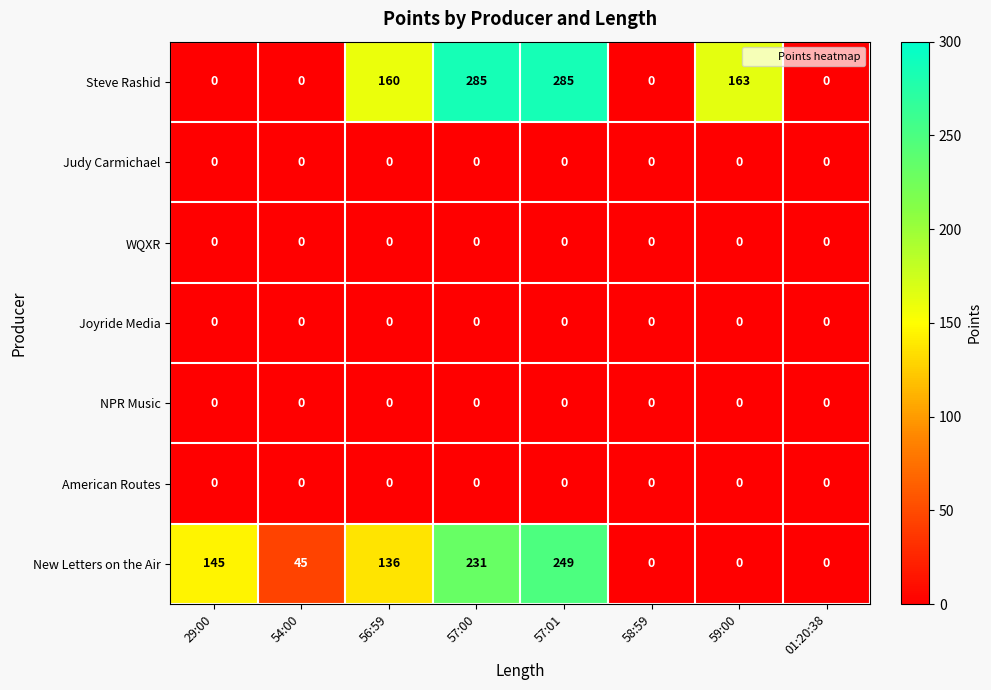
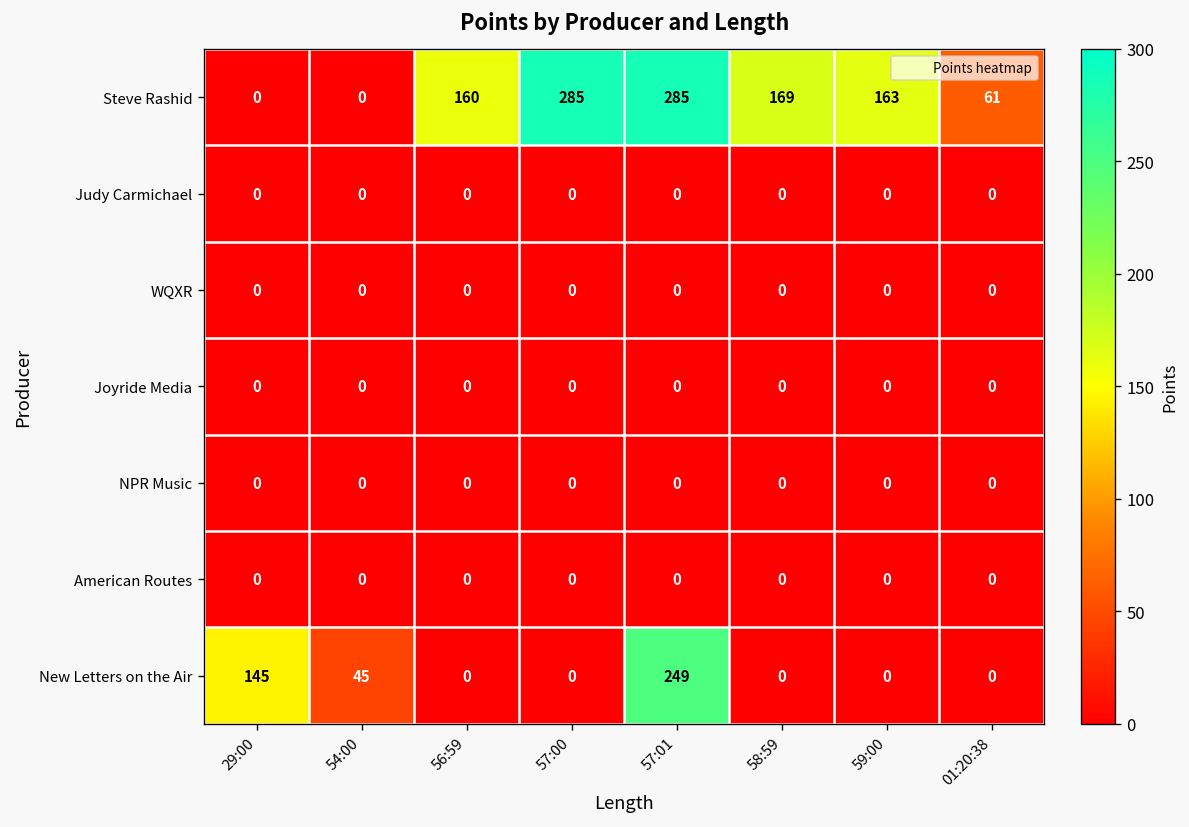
  {
    "Steve Rashid": {
      "29:00": 0,
      "54:00": 0,
      "56:59": 160,
      "57:00": 285,
      "57:01": 285,
-     "58:59": 0,
+     "58:59": 169,
      "59:00": 163,
-     "01:20:38": 0
+     "01:20:38": 61
    },
    "Judy Carmichael": {
      "29:00": 0,
      "54:00": 0,
      "56:59": 0,
      "57:00": 0,
      "57:01": 0,
      "58:59": 0,
      "59:00": 0,
      "01:20:38": 0
    },
    "WQXR": {
      "29:00": 0,
      "54:00": 0,
      "56:59": 0,
      "57:00": 0,
      "57:01": 0,
      "58:59": 0,
      "59:00": 0,
      "01:20:38": 0
    },
    "Joyride Media": {
      "29:00": 0,
      "54:00": 0,
      "56:59": 0,
      "57:00": 0,
      "57:01": 0,
      "58:59": 0,
      "59:00": 0,
      "01:20:38": 0
    },
    "NPR Music": {
      "29:00": 0,
      "54:00": 0,
      "56:59": 0,
      "57:00": 0,
      "57:01": 0,
      "58:59": 0,
      "59:00": 0,
      "01:20:38": 0
    },
    "American Routes": {
      "29:00": 0,
      "54:00": 0,
      "56:59": 0,
      "57:00": 0,
      "57:01": 0,
      "58:59": 0,
      "59:00": 0,
      "01:20:38": 0
    },
    "New Letters on the Air": {
      "29:00": 145,
      "54:00": 45,
-     "56:59": 136,
-     "57:00": 231,
+     "56:59": 0,
+     "57:00": 0,
      "57:01": 249,
      "58:59": 0,
      "59:00": 0,
      "01:20:38": 0
    }
  }
